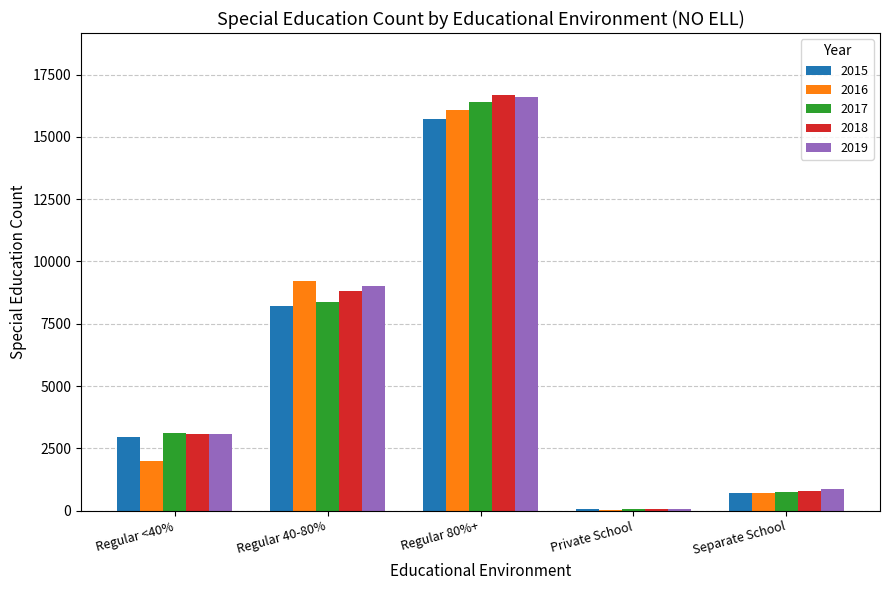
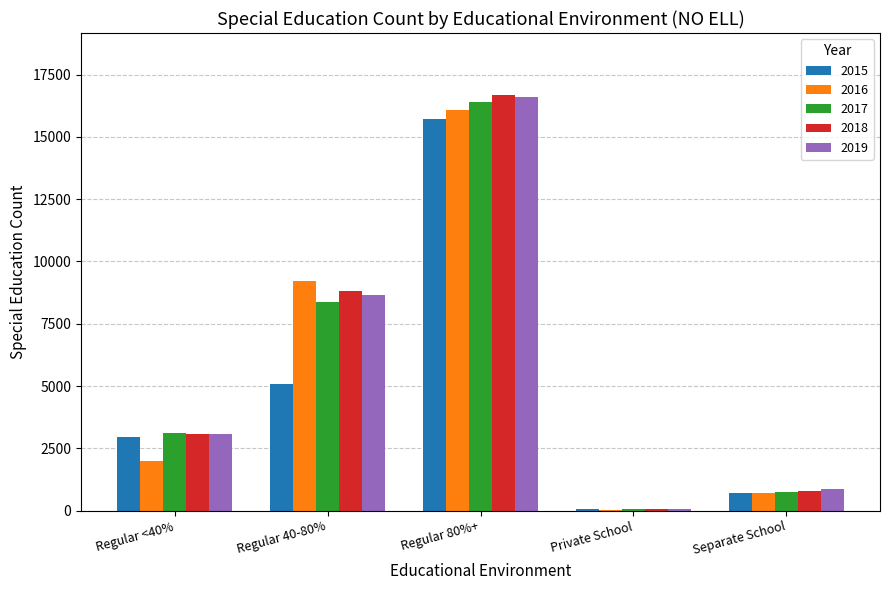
  {
    "2015": {
      "Regular <40%": 3000,
-     "Regular 40-80%": 8200,
+     "Regular 40-80%": 5100,
      "Regular 80%+": 15700,
      "Separate School": 700
    },
    "2016": {
      "Regular <40%": 2000,
      "Regular 40-80%": 9200,
      "Regular 80%+": 16100,
      "Separate School": 700
    },
    "2017": {
      "Regular <40%": 3100,
      "Regular 40-80%": 8400,
      "Regular 80%+": 16400,
      "Separate School": 700
    },
    "2018": {
      "Regular <40%": 3100,
      "Regular 40-80%": 8800,
      "Regular 80%+": 16700,
      "Separate School": 800
    },
    "2019": {
      "Regular <40%": 3100,
-     "Regular 40-80%": 9000,
+     "Regular 40-80%": 8700,
      "Regular 80%+": 16600,
      "Separate School": 900
    }
  }
